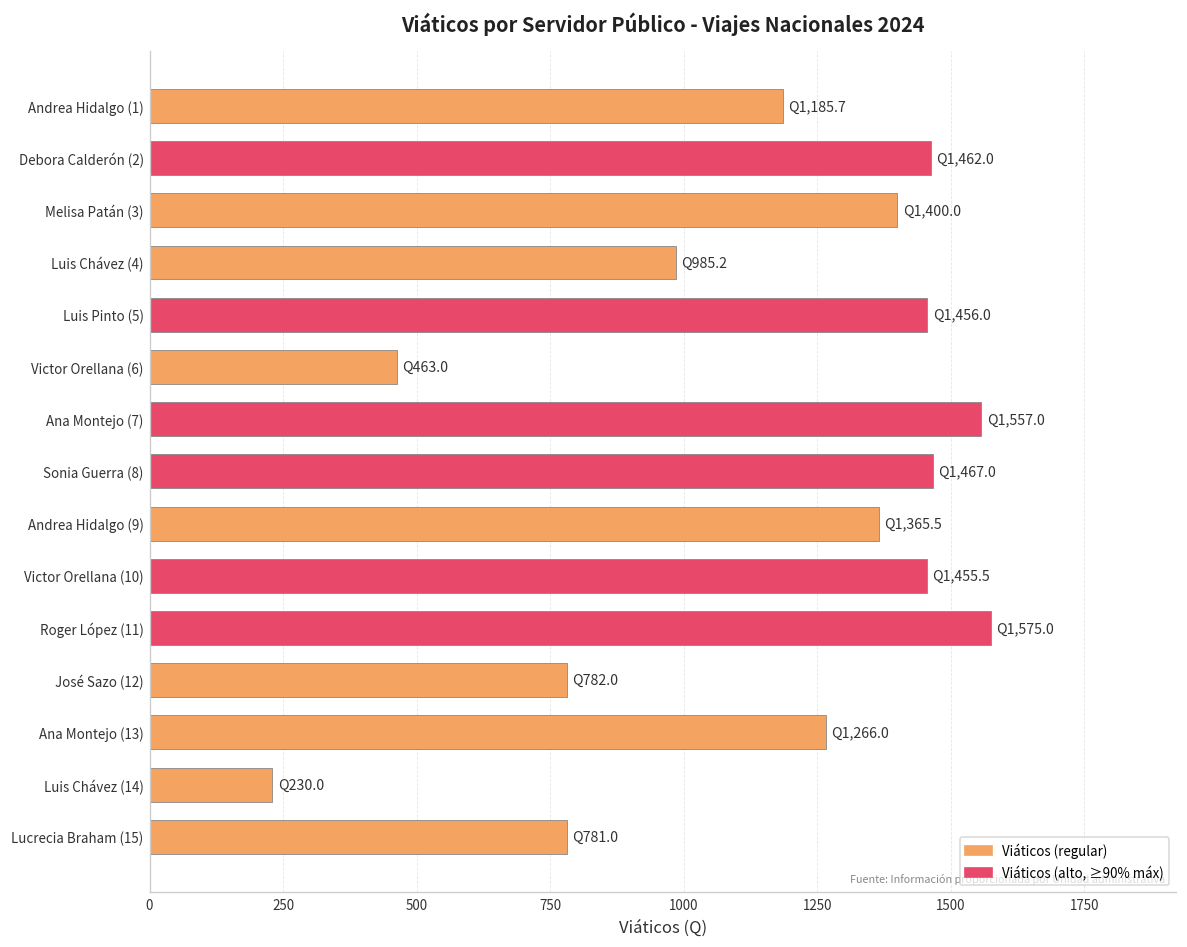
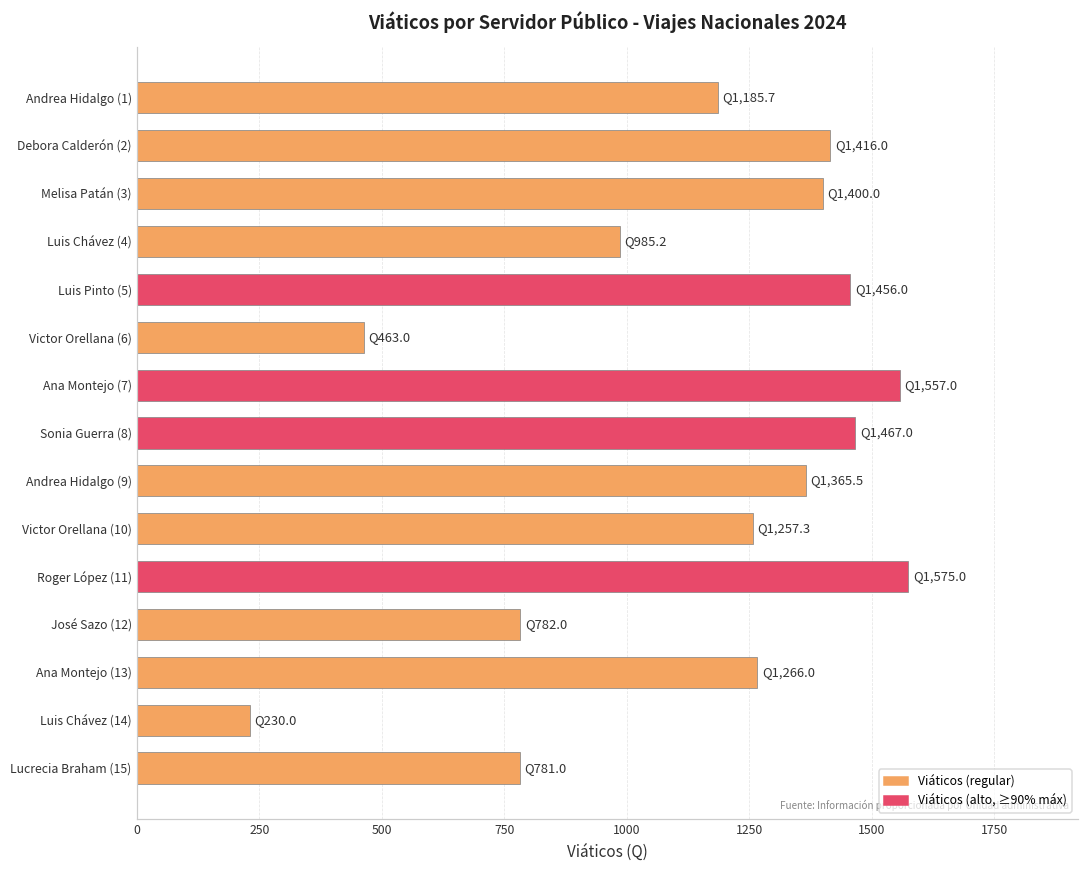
  {
-   "Debora Calderón (2)": "1,462.0",
-   "Victor Orellana (10)": "1,455.5"
+   "Debora Calderón (2)": "1,416.0",
+   "Victor Orellana (10)": "1,257.3"
  }
